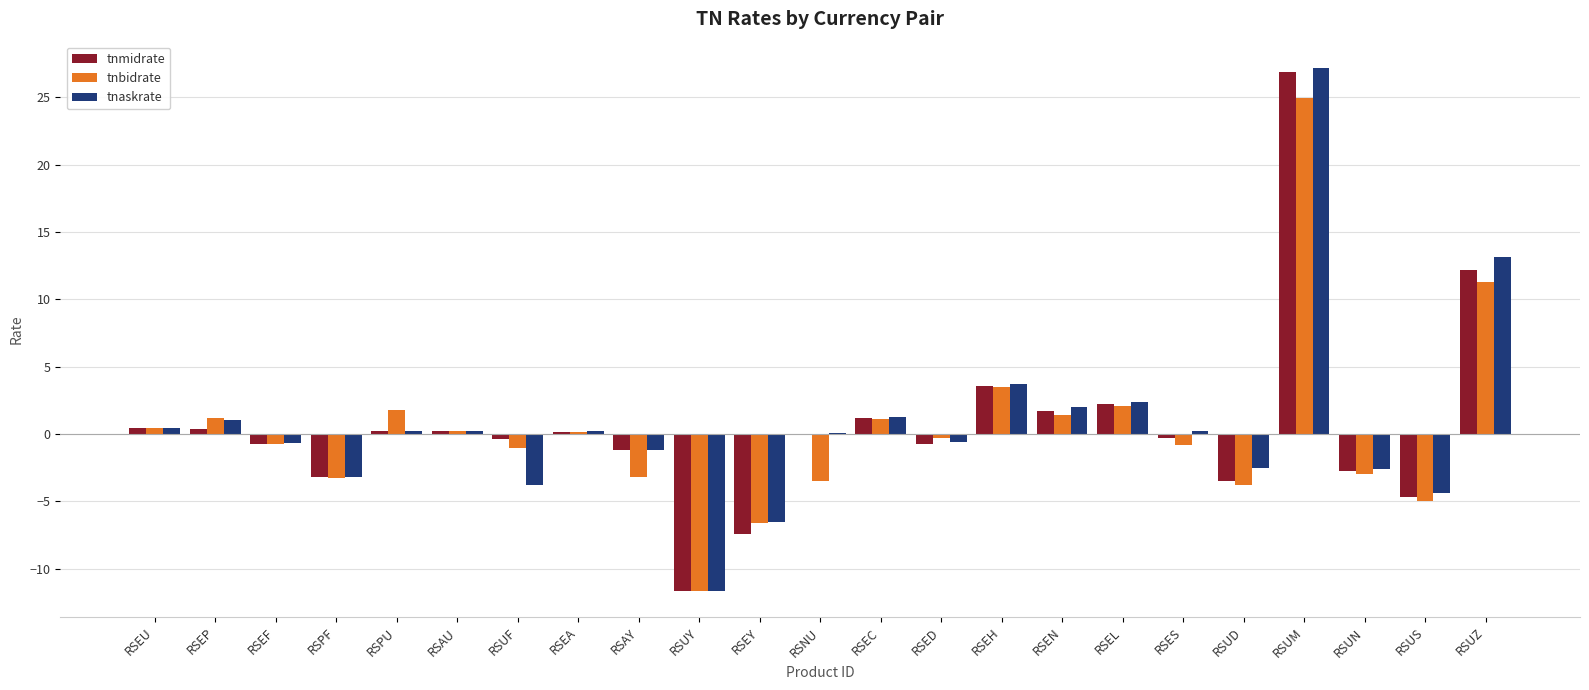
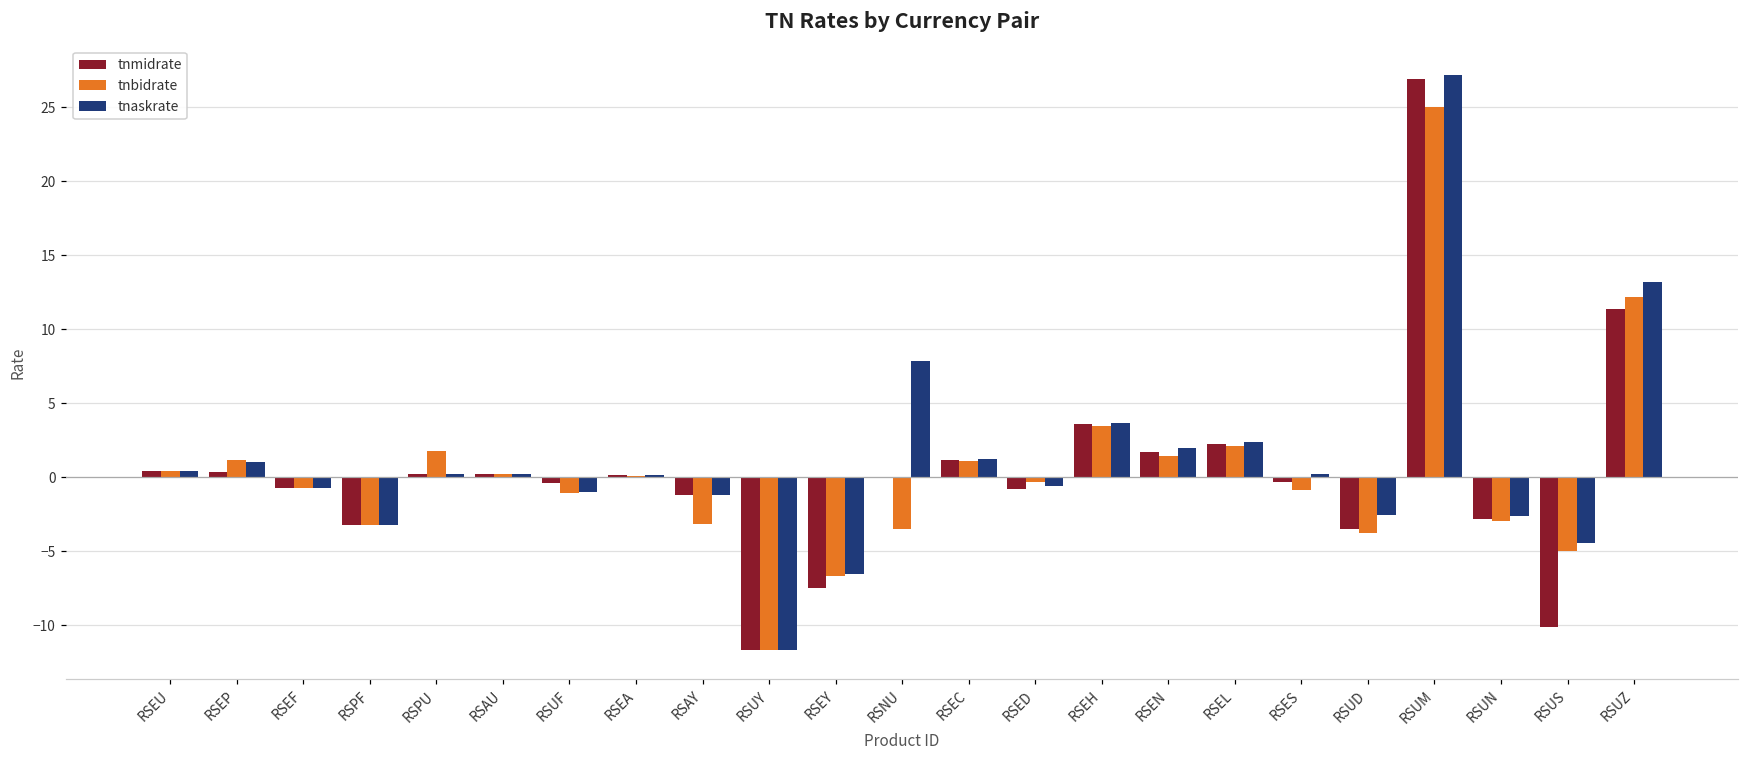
  {
    "tnmidrate": {
      "RSEU": 0.4,
      "RSEP": 0.4,
      "RSEF": -0.7,
      "RSPF": -3.2,
      "RSPU": 0.2,
      "RSAU": 0.2,
      "RSUF": -0.4,
      "RSAY": -1.2,
      "RSUY": -11.7,
      "RSEY": -7.4,
      "RSEC": 1.2,
      "RSED": -0.8,
      "RSEH": 3.6,
      "RSEN": 1.7,
      "RSEL": 2.2,
      "RSES": -0.3,
      "RSUD": -3.5,
      "RSUM": 26.9,
      "RSUN": -2.8,
-     "RSUS": -4.7,
-     "RSUZ": 12.2
+     "RSUS": -10.1,
+     "RSUZ": 11.4
    },
    "tnbidrate": {
      "RSEU": 0.4,
      "RSEP": 1.2,
      "RSEF": -0.7,
      "RSPF": -3.3,
      "RSPU": 1.8,
      "RSAU": 0.2,
      "RSUF": -1.0,
      "RSAY": -3.2,
      "RSUY": -11.7,
      "RSEY": -6.6,
      "RSNU": -3.5,
      "RSEC": 1.1,
      "RSED": -0.3,
      "RSEH": 3.5,
      "RSEN": 1.4,
      "RSEL": 2.1,
      "RSES": -0.8,
      "RSUD": -3.8,
      "RSUM": 25.0,
      "RSUN": -3.0,
      "RSUS": -5.0,
-     "RSUZ": 11.3
+     "RSUZ": 12.2
    },
    "tnaskrate": {
      "RSEU": 0.4,
      "RSEP": 1.1,
      "RSEF": -0.7,
      "RSPF": -3.2,
      "RSPU": 0.2,
      "RSAU": 0.2,
-     "RSUF": -3.8,
+     "RSUF": -1.0,
      "RSAY": -1.2,
      "RSUY": -11.6,
      "RSEY": -6.5,
-     "RSNU": 0.0,
+     "RSNU": 7.8,
      "RSEC": 1.3,
      "RSED": -0.6,
      "RSEH": 3.7,
      "RSEN": 2.0,
      "RSEL": 2.4,
      "RSES": 0.2,
      "RSUD": -2.6,
      "RSUM": 27.2,
      "RSUN": -2.6,
      "RSUS": -4.4,
      "RSUZ": 13.2
    }
  }
